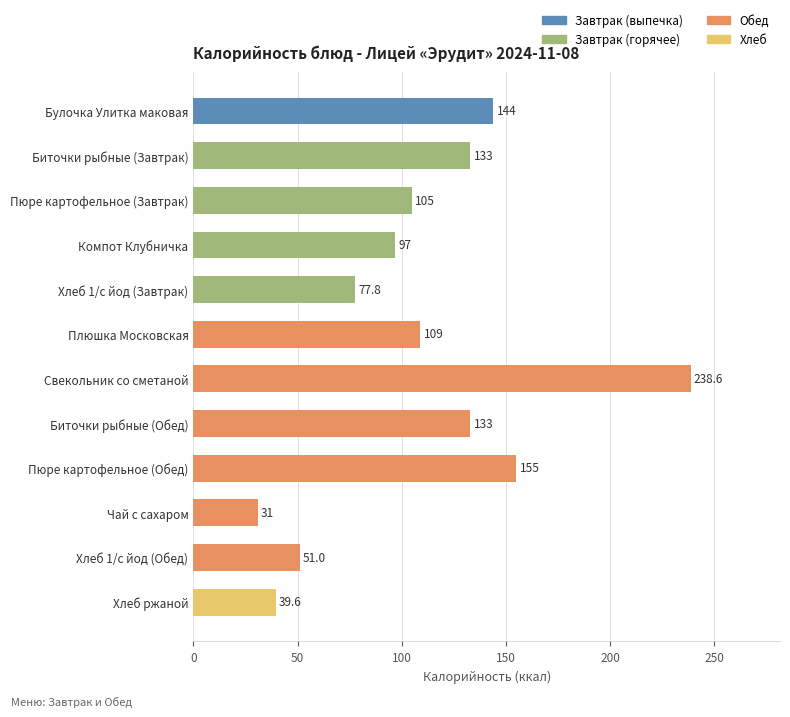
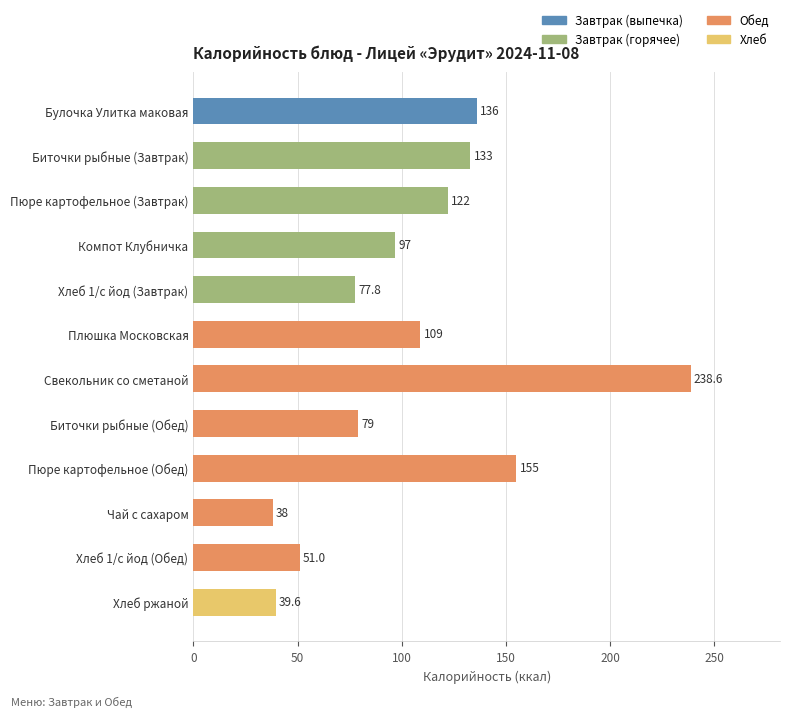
  {
-   "Булочка Улитка маковая": 144,
+   "Булочка Улитка маковая": 136,
    "Биточки рыбные (Завтрак)": 133,
-   "Пюре картофельное (Завтрак)": 105,
+   "Пюре картофельное (Завтрак)": 122,
    "Компот Клубничка": 97,
    "Хлеб 1/с йод (Завтрак)": 77.8,
    "Плюшка Московская": 109,
    "Свекольник со сметаной": 238.6,
-   "Биточки рыбные (Обед)": 133,
+   "Биточки рыбные (Обед)": 79,
    "Пюре картофельное (Обед)": 155,
-   "Чай с сахаром": 31,
+   "Чай с сахаром": 38,
    "Хлеб 1/с йод (Обед)": 51.0,
    "Хлеб ржаной": 39.6
  }
